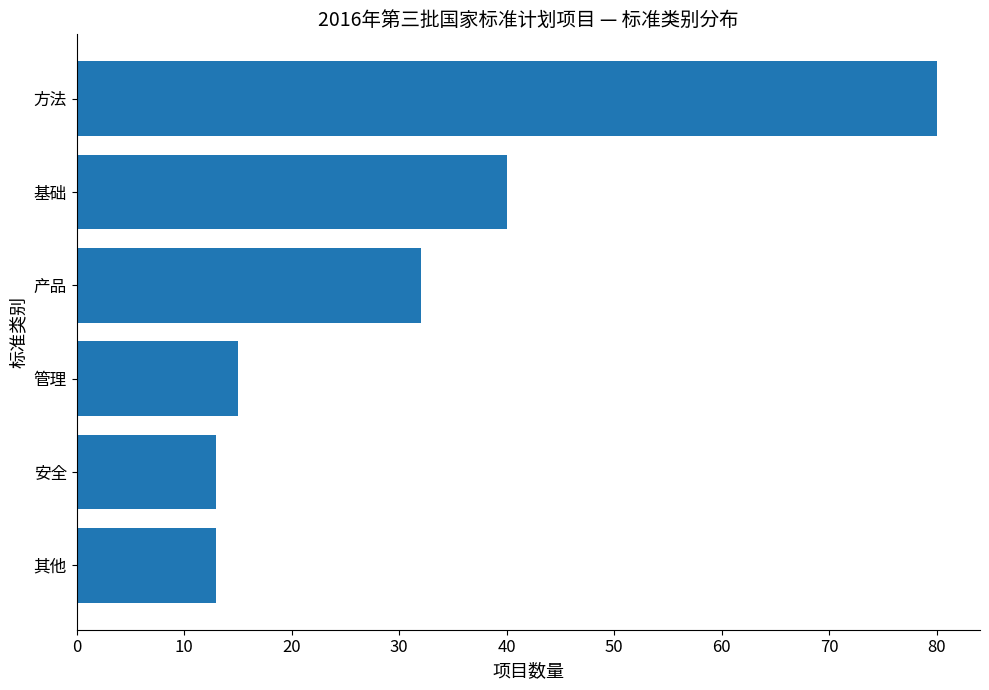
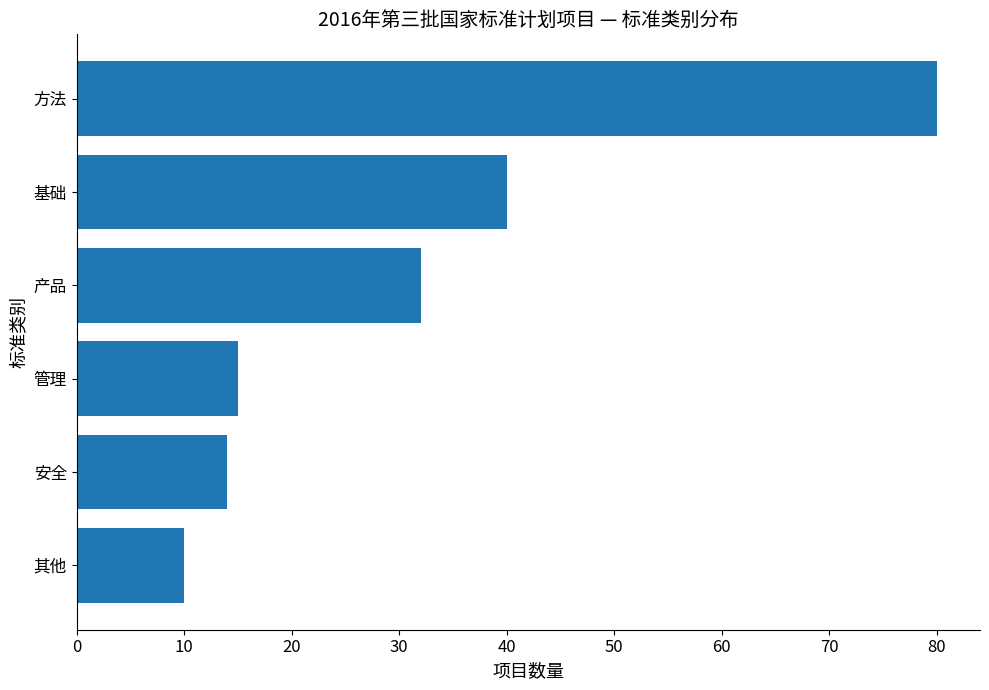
  {
    "方法": 80,
    "基础": 40,
    "产品": 32,
    "管理": 15,
-   "安全": 13,
-   "其他": 13
+   "安全": 14,
+   "其他": 10
  }
